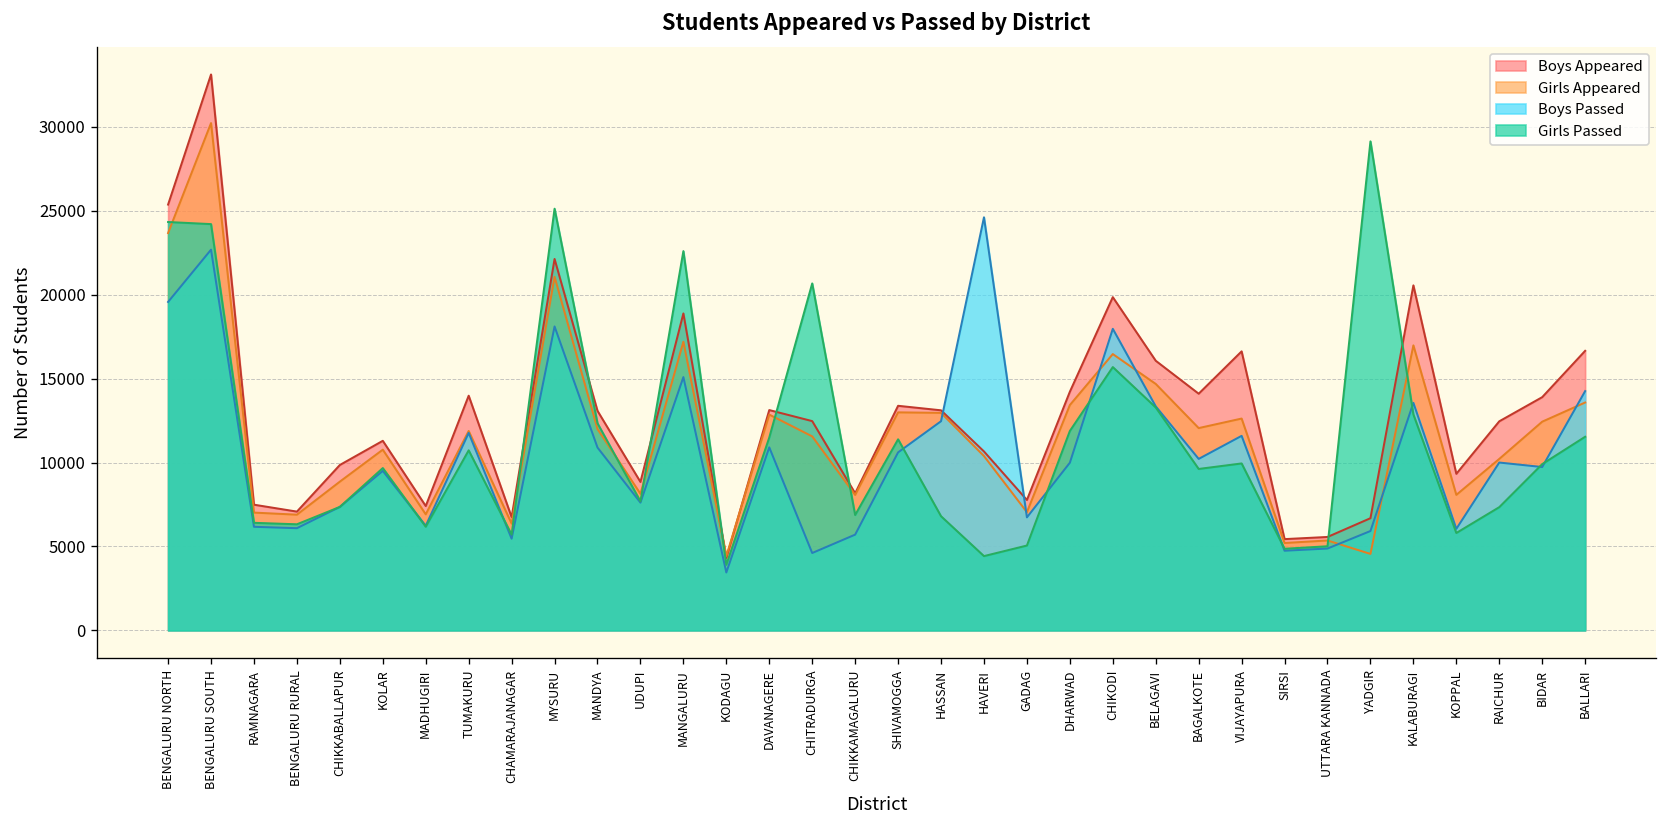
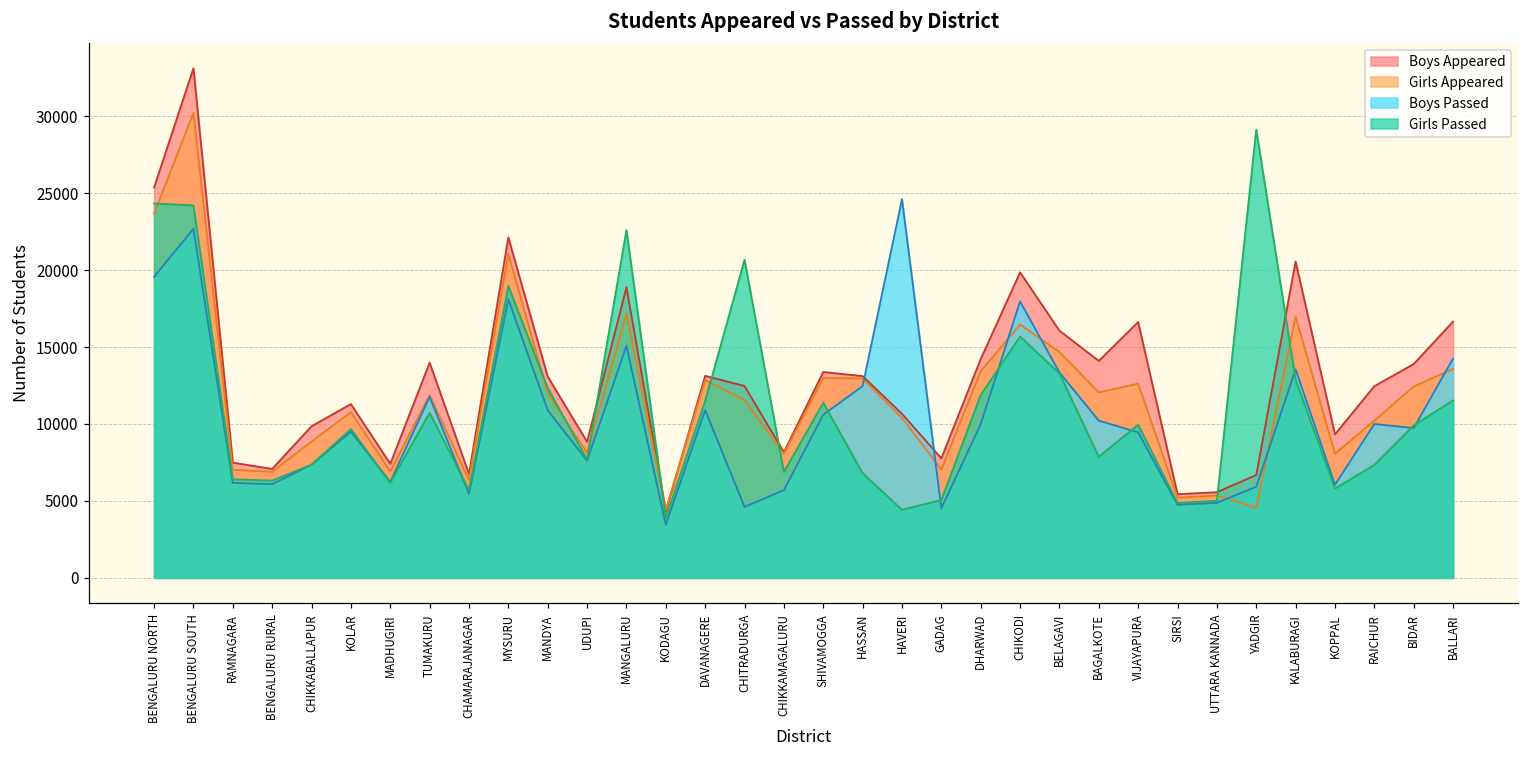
  {
    "Boys Passed": {
      "BENGALURU NORTH": 19600,
      "BENGALURU SOUTH": 22700,
      "RAMNAGARA": 6200,
      "BENGALURU RURAL": 6100,
      "CHAMARAJANAGAR": 5500,
      "MYSURU": 18100,
      "MANDYA": 10900,
      "MANGALURU": 15100,
      "KODAGU": 3500,
      "DAVANAGERE": 10900,
      "CHITRADURGA": 4600,
      "CHIKKAMAGALURU": 5700,
      "SHIVAMOGGA": 10600,
      "HASSAN": 12500,
      "HAVERI": 24600,
-     "GADAG": 6700,
+     "GADAG": 4500,
      "DHARWAD": 10000,
      "CHIKODI": 18000,
      "BAGALKOTE": 10200,
-     "VIJAYAPURA": 11600,
+     "VIJAYAPURA": 9500,
      "YADGIR": 5900,
      "KALABURAGI": 13600,
      "KOPPAL": 6000,
      "RAICHUR": 10000,
      "BALLARI": 14300
    },
    "Girls Passed": {
      "BENGALURU NORTH": 24300,
      "BENGALURU SOUTH": 24200,
      "RAMNAGARA": 6400,
      "BENGALURU RURAL": 6300,
      "TUMAKURU": 10700,
      "CHAMARAJANAGAR": 5700,
-     "MYSURU": 25100,
+     "MYSURU": 19000,
      "MANDYA": 12300,
      "MANGALURU": 22600,
      "KODAGU": 3900,
      "DAVANAGERE": 11500,
      "CHITRADURGA": 20700,
      "CHIKKAMAGALURU": 6900,
      "SHIVAMOGGA": 11400,
      "HASSAN": 6800,
      "HAVERI": 4400,
      "GADAG": 5100,
      "DHARWAD": 11900,
      "CHIKODI": 15700,
-     "BAGALKOTE": 9600,
+     "BAGALKOTE": 7900,
      "VIJAYAPURA": 9900,
      "YADGIR": 29100,
      "KALABURAGI": 12900,
      "KOPPAL": 5800,
      "RAICHUR": 7300,
      "BALLARI": 11500
    }
  }
